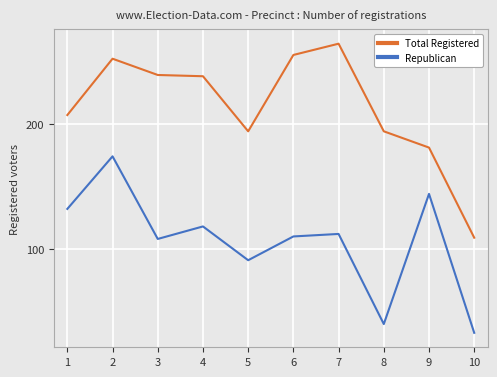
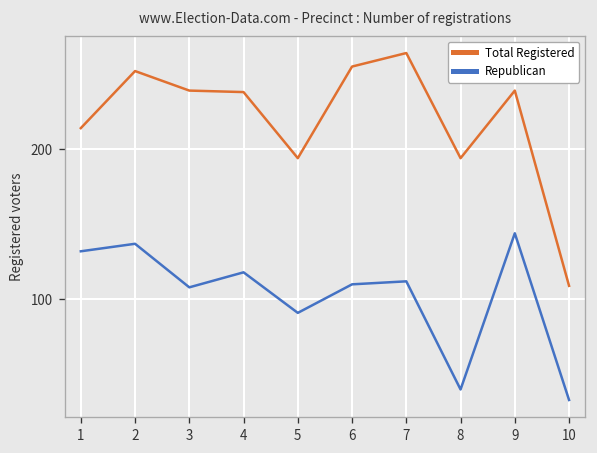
  {
    "Total Registered": {
-     "1": 207,
+     "1": 214,
      "2": 252,
      "3": 239,
      "4": 238,
      "5": 194,
      "6": 255,
      "7": 264,
      "8": 194,
-     "9": 181,
+     "9": 239,
      "10": 109
    },
    "Republican": {
      "1": 132,
-     "2": 174,
+     "2": 137,
      "3": 108,
      "4": 118,
      "5": 91,
      "6": 110,
      "7": 112,
      "8": 40,
      "9": 144,
      "10": 33
    }
  }
